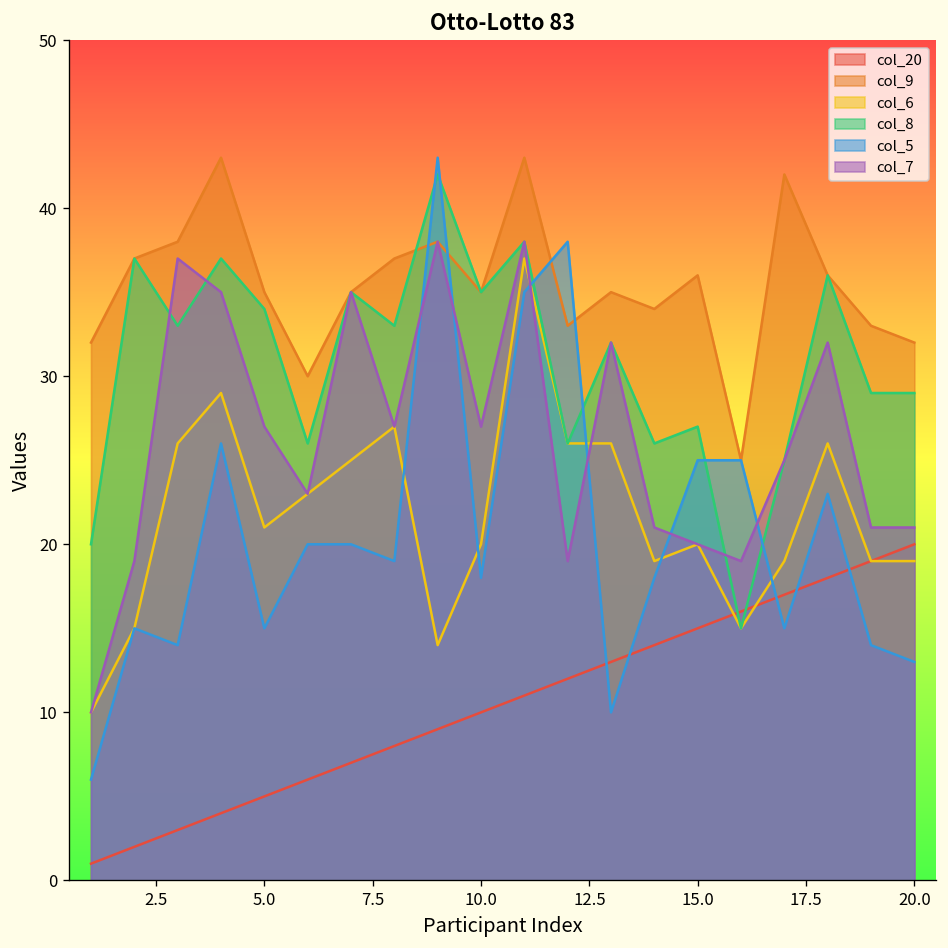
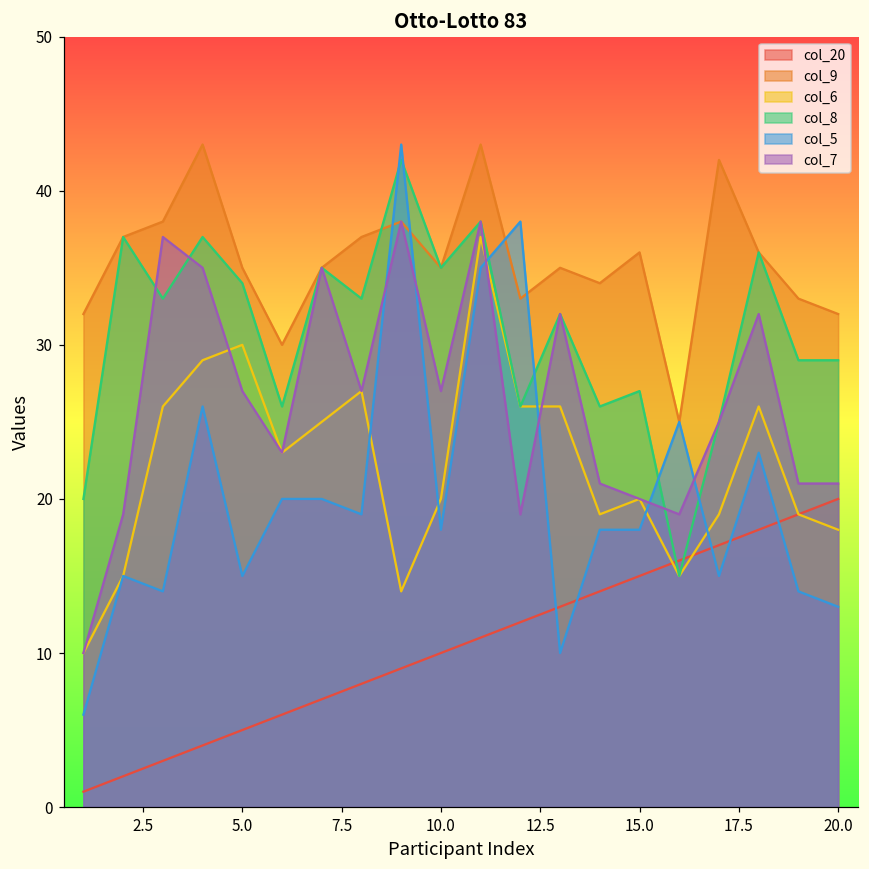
  {
    "col_6": {
-     "5.0": 21,
+     "5.0": 30,
      "10.0": 20,
-     "20.0": 19
+     "20.0": 18
    },
    "col_8": {
      "5.0": 34,
      "15.0": 27,
      "20.0": 29
    },
    "col_5": {
      "5.0": 15,
      "10.0": 18,
-     "15.0": 25,
+     "15.0": 18,
      "20.0": 13
    },
    "col_7": {
      "5.0": 27,
      "10.0": 27,
      "20.0": 21
    }
  }
